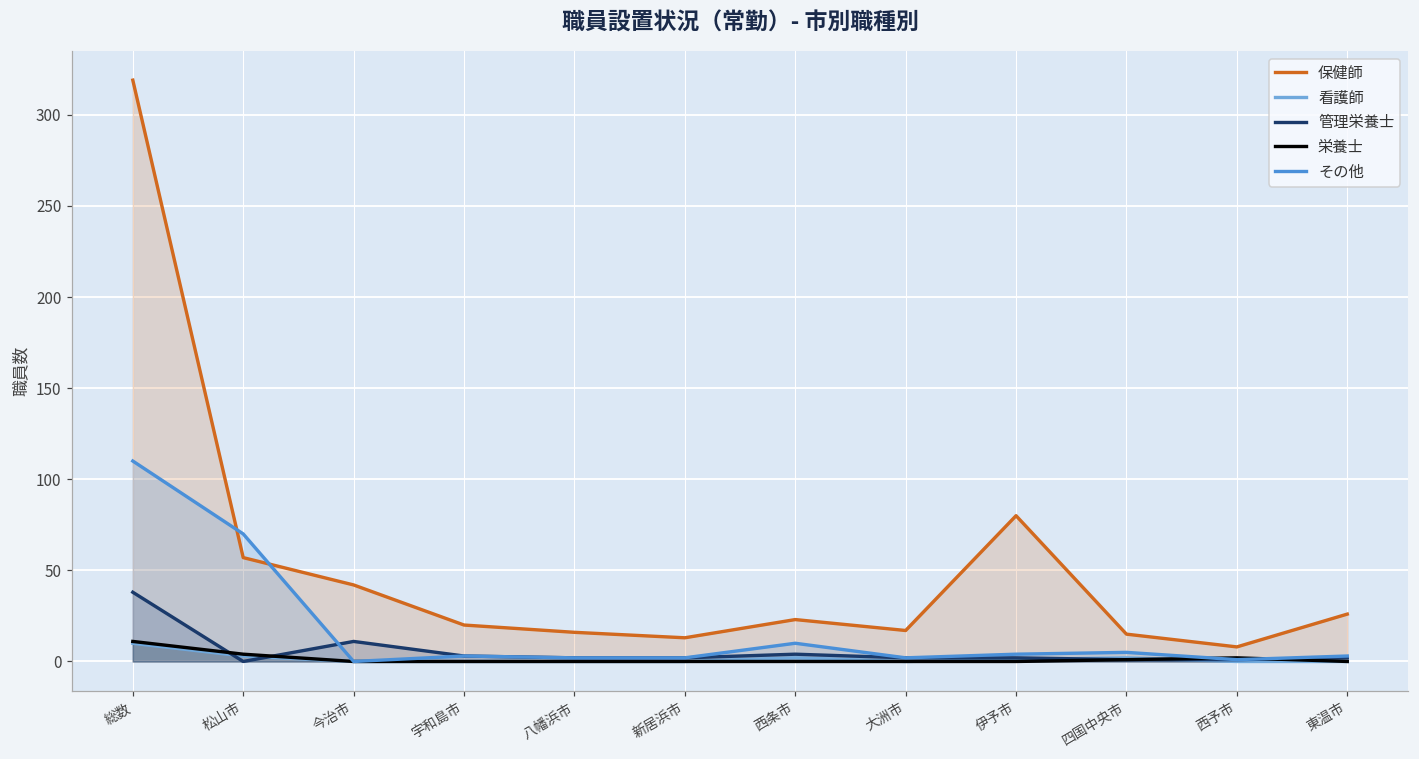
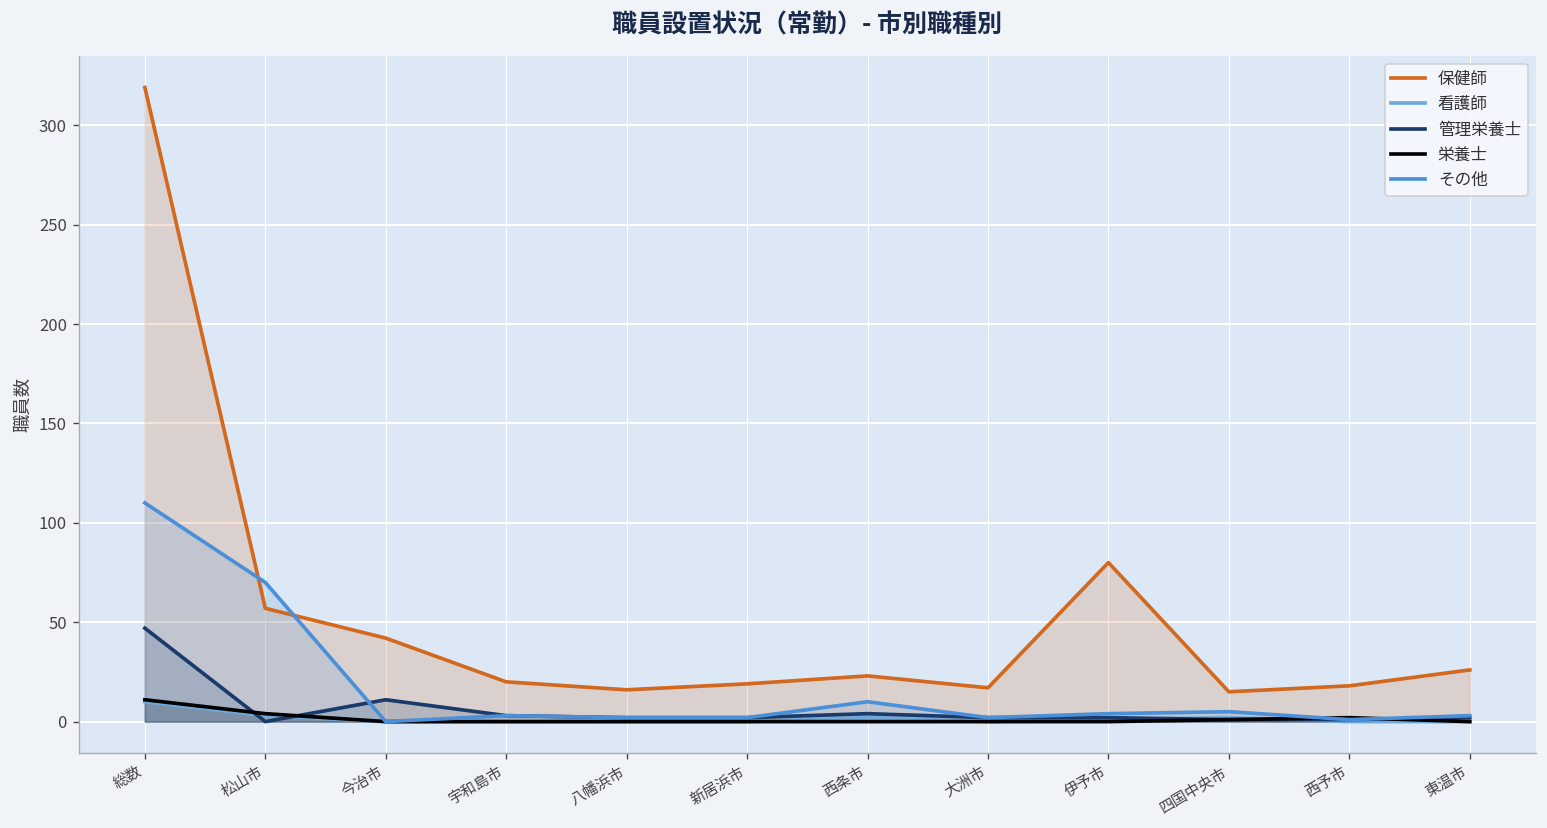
  {
    "保健師": {
      "総数": 319,
      "松山市": 57,
      "今治市": 42,
      "宇和島市": 20,
      "八幡浜市": 16,
-     "新居浜市": 13,
+     "新居浜市": 19,
      "西条市": 23,
      "大洲市": 17,
      "伊予市": 80,
      "四国中央市": 15,
-     "西予市": 8,
+     "西予市": 18,
      "東温市": 26
    },
    "管理栄養士": {
-     "総数": 38,
+     "総数": 47,
      "松山市": 0,
      "今治市": 11,
      "西条市": 4
    },
    "栄養士": {
      "西条市": 0
    }
  }
